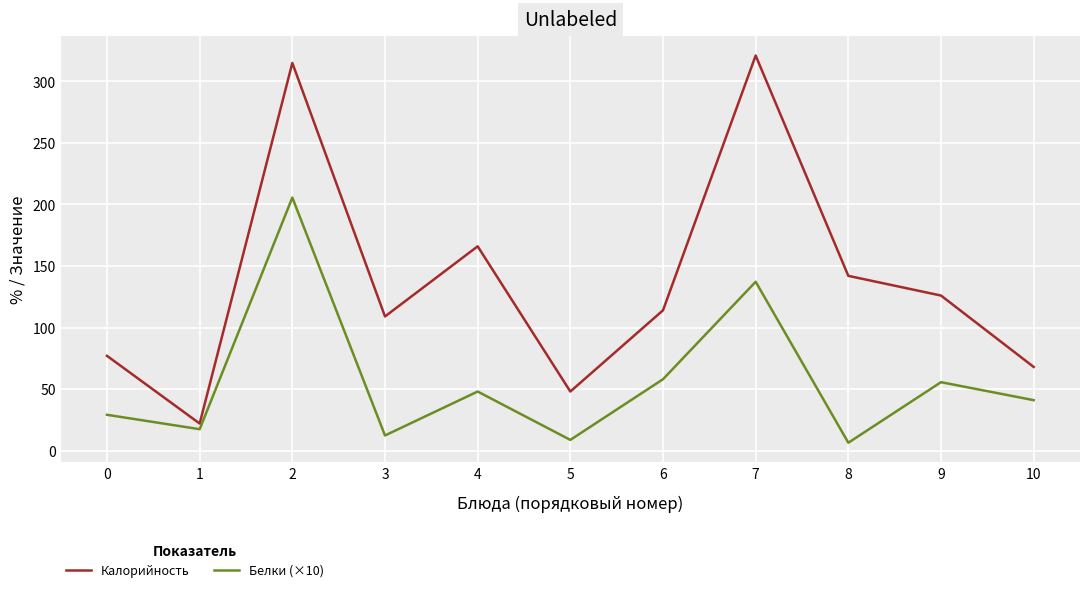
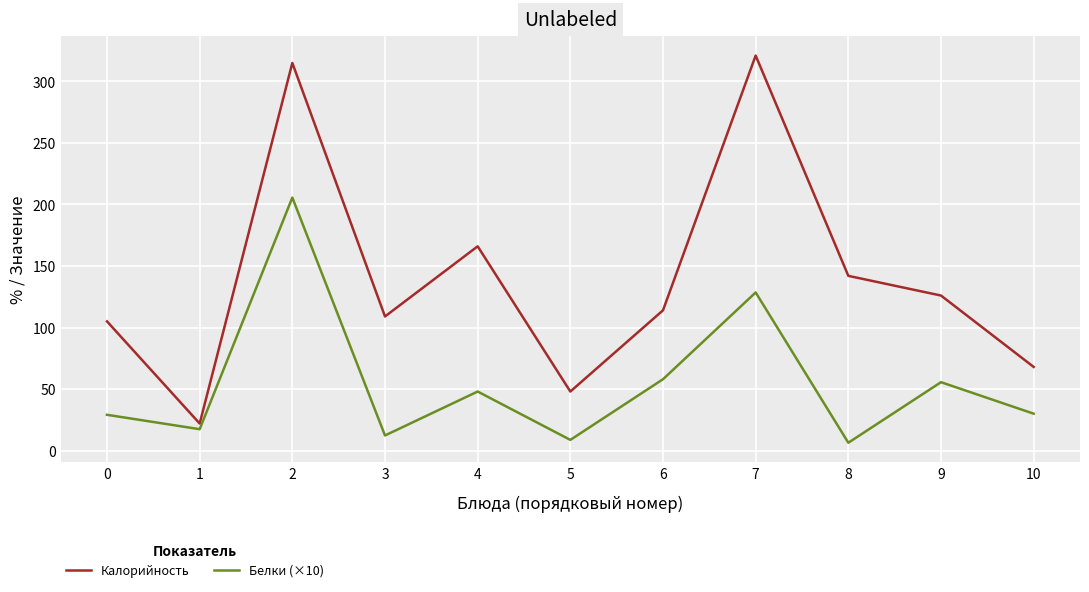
  {
    "Калорийность": {
-     "0": 77,
+     "0": 105,
      "1": 22,
      "2": 315,
      "3": 109,
      "4": 166,
      "5": 48,
      "6": 114,
      "7": 321,
      "8": 142,
      "9": 126,
      "10": 68
    },
    "Белки (×10)": {
      "0": 29,
      "1": 17,
      "2": 206,
      "3": 12,
      "4": 48,
      "5": 9,
      "6": 58,
-     "7": 137,
+     "7": 129,
      "8": 6,
      "9": 56,
-     "10": 41
+     "10": 30
    }
  }
